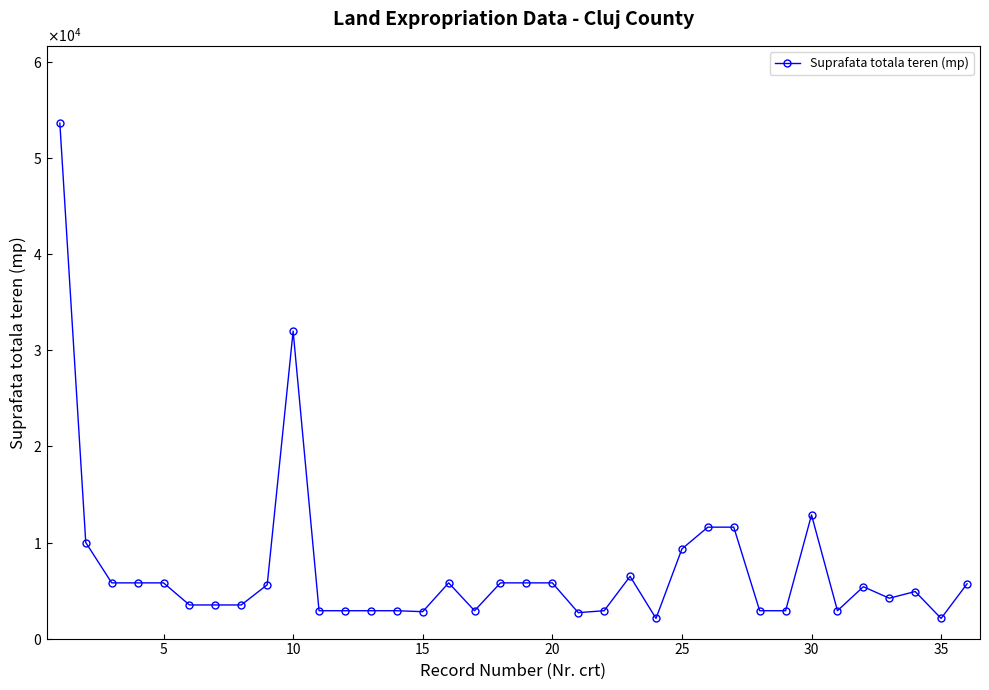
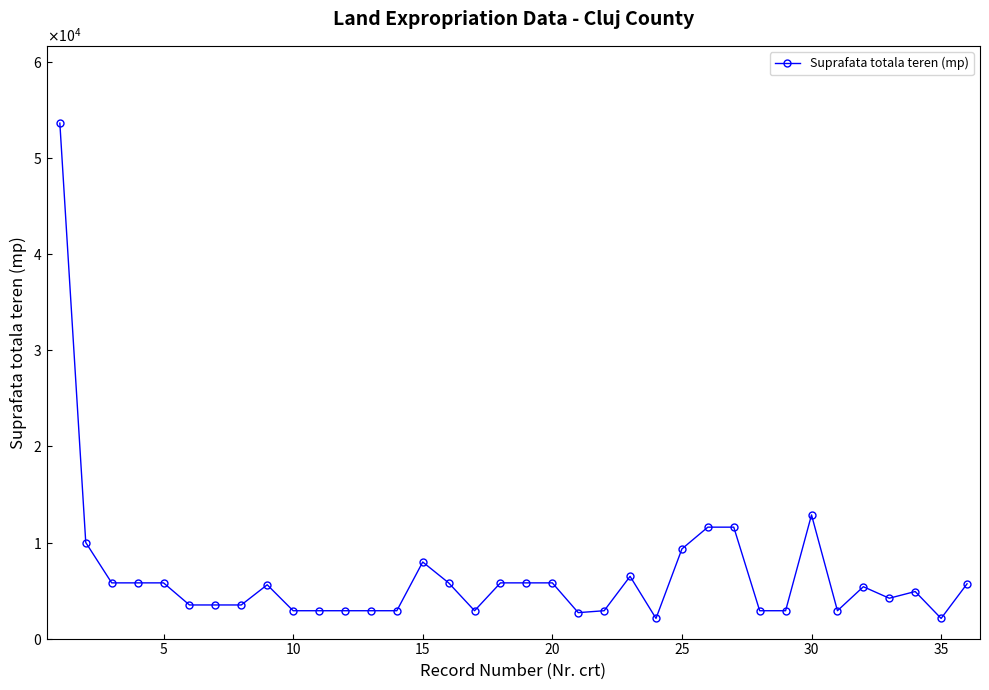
  {
    "5": 6000,
-   "10": 32000,
-   "15": 3000,
+   "10": 3000,
+   "15": 8000,
    "20": 6000,
    "25": 9000,
    "30": 13000,
    "35": 2000
  }
